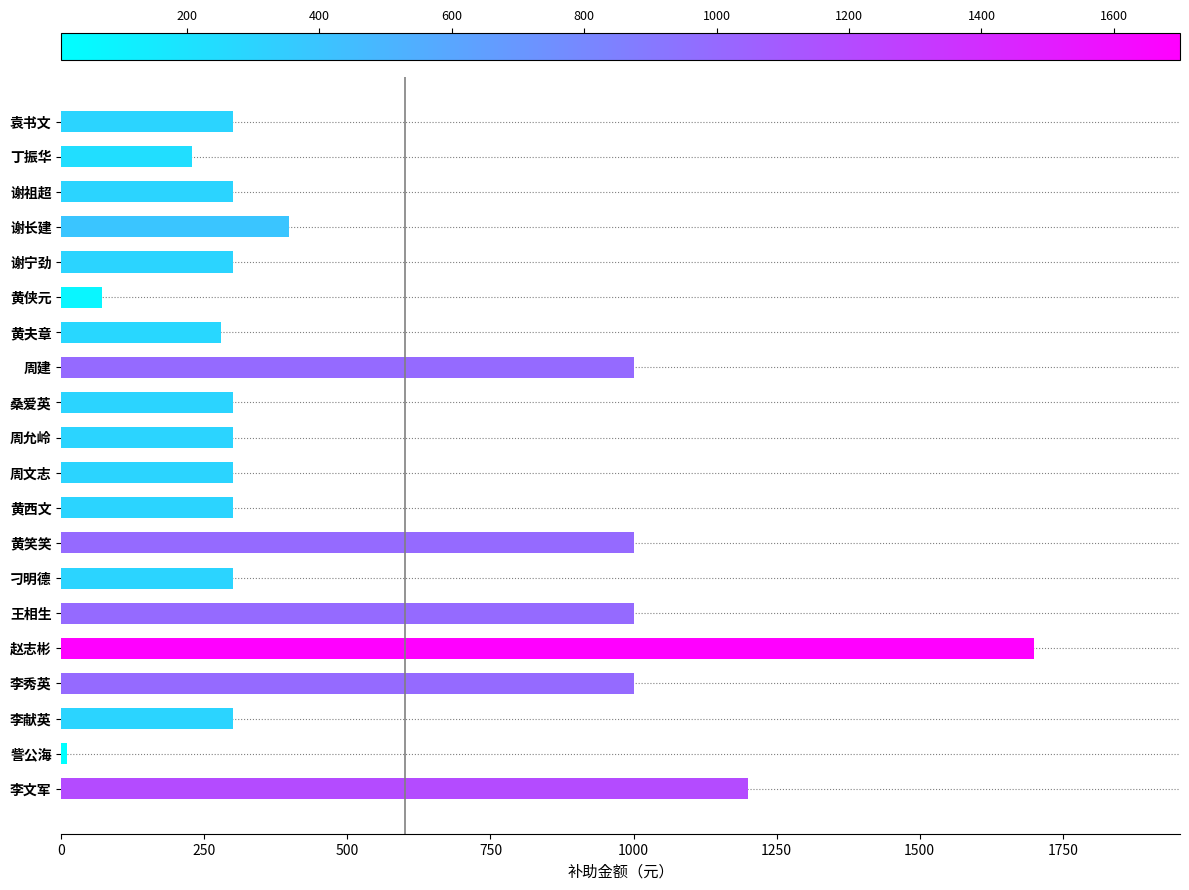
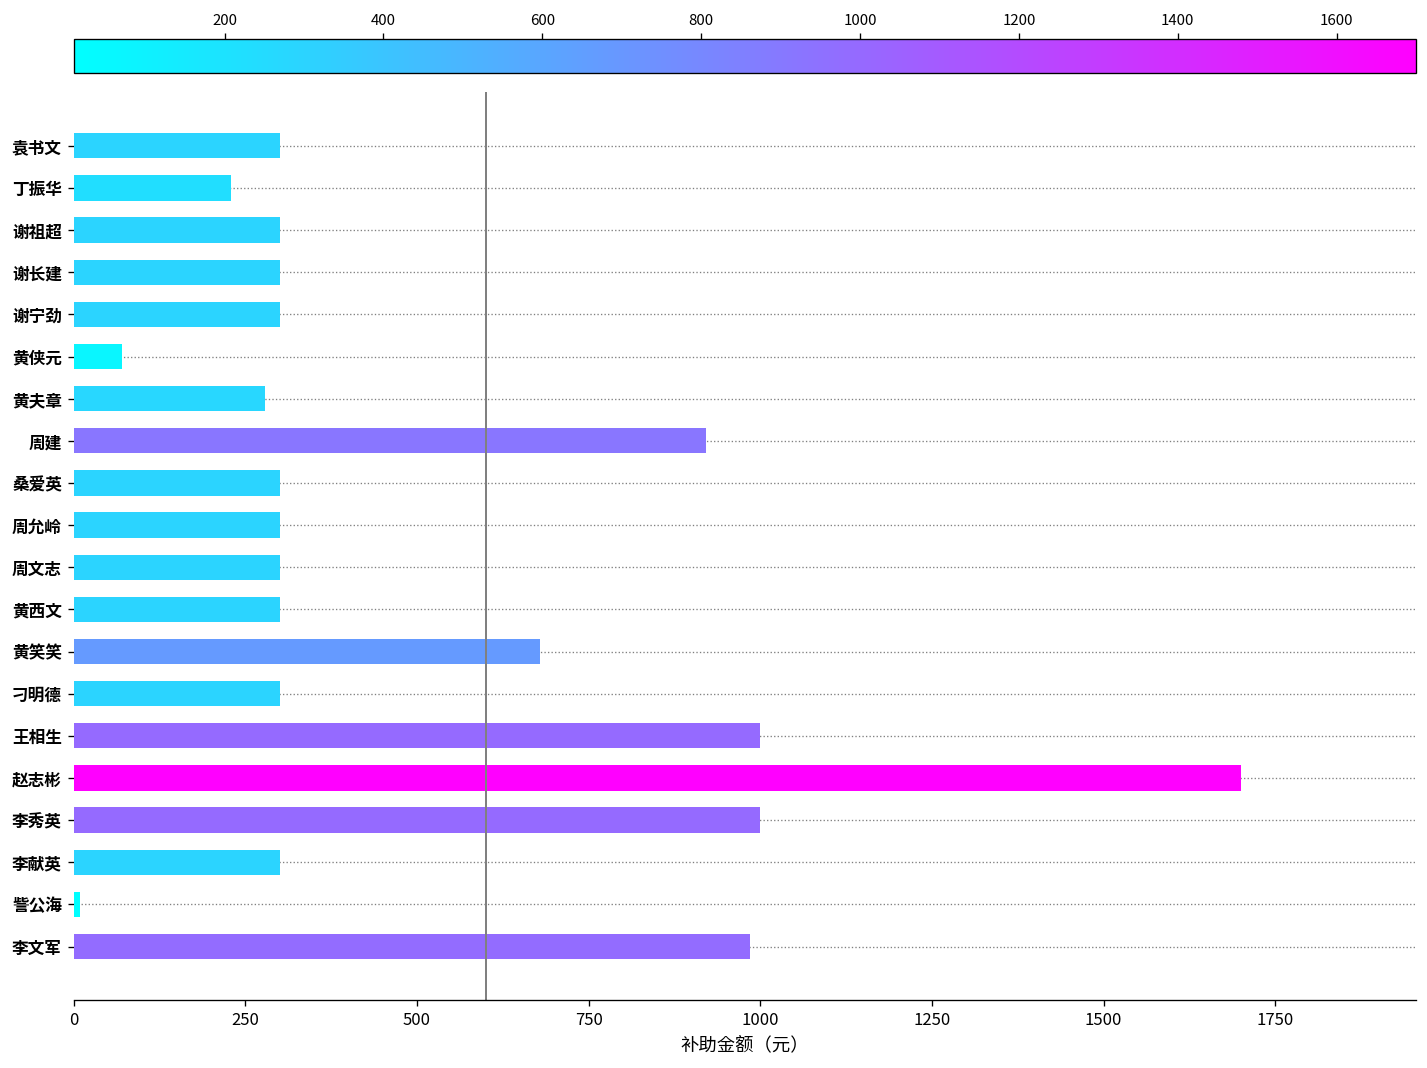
  {
    "袁书文": 300,
    "丁振华": 230,
    "谢祖超": 300,
-   "谢长建": 400,
+   "谢长建": 300,
    "谢宁劲": 300,
    "黄侠元": 70,
    "黄夫章": 280,
-   "周建": 1000,
+   "周建": 920,
    "桑爱英": 300,
    "周允岭": 300,
    "周文志": 300,
    "黄西文": 300,
-   "黄笑笑": 1000,
+   "黄笑笑": 680,
    "刁明德": 300,
    "王相生": 1000,
    "赵志彬": 1700,
    "李秀英": 1000,
    "李献英": 300,
    "訾公海": 10,
-   "李文军": 1200
+   "李文军": 990
  }
